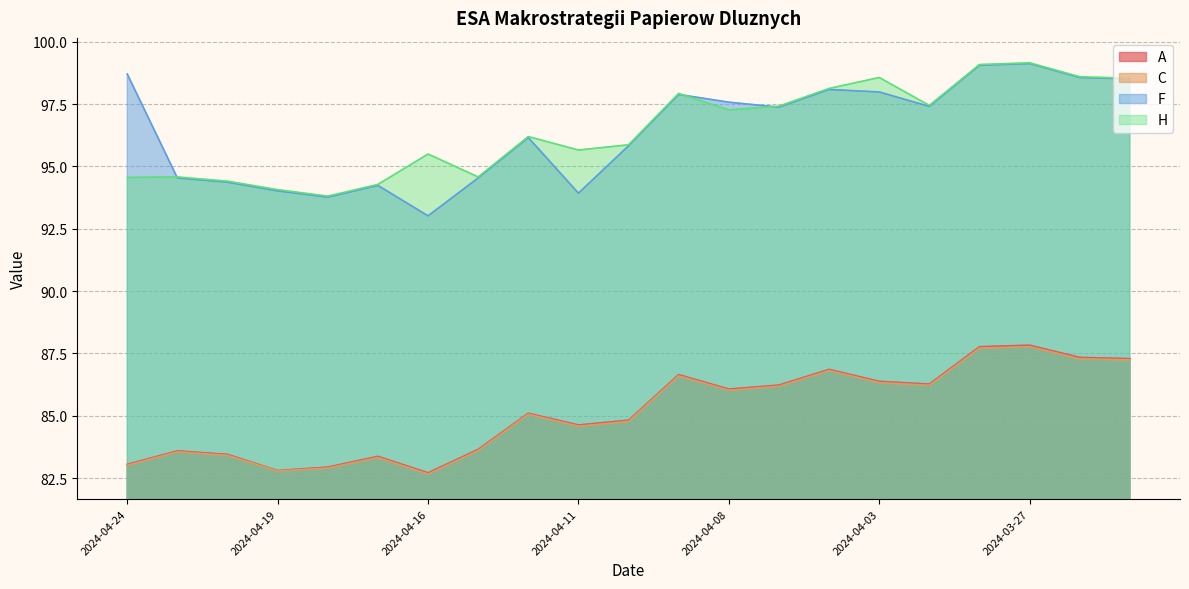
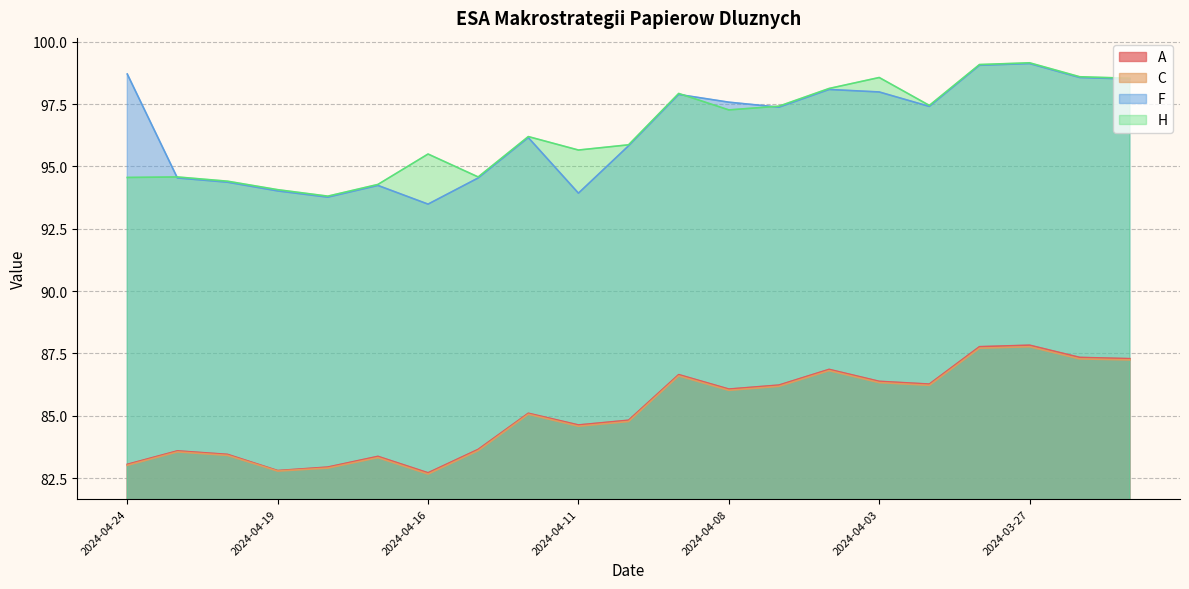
  {
    "F": {
      "2024-04-24": 98.7,
-     "2024-04-16": 93.0,
+     "2024-04-16": 93.5,
      "2024-04-11": 93.9,
      "2024-04-08": 97.6,
      "2024-04-03": 98.0
    },
    "H": {
      "2024-04-24": 94.6,
      "2024-04-16": 95.5,
      "2024-04-11": 95.7,
      "2024-04-08": 97.3,
      "2024-04-03": 98.6
    }
  }
